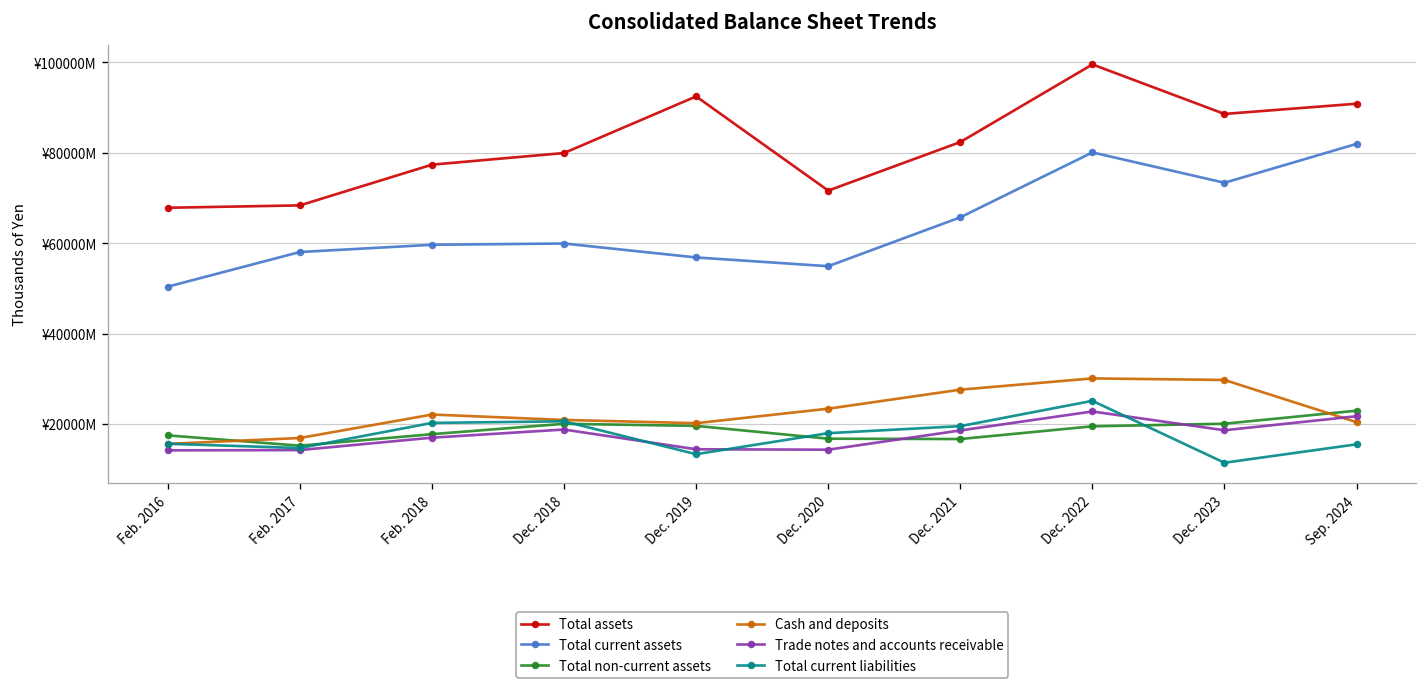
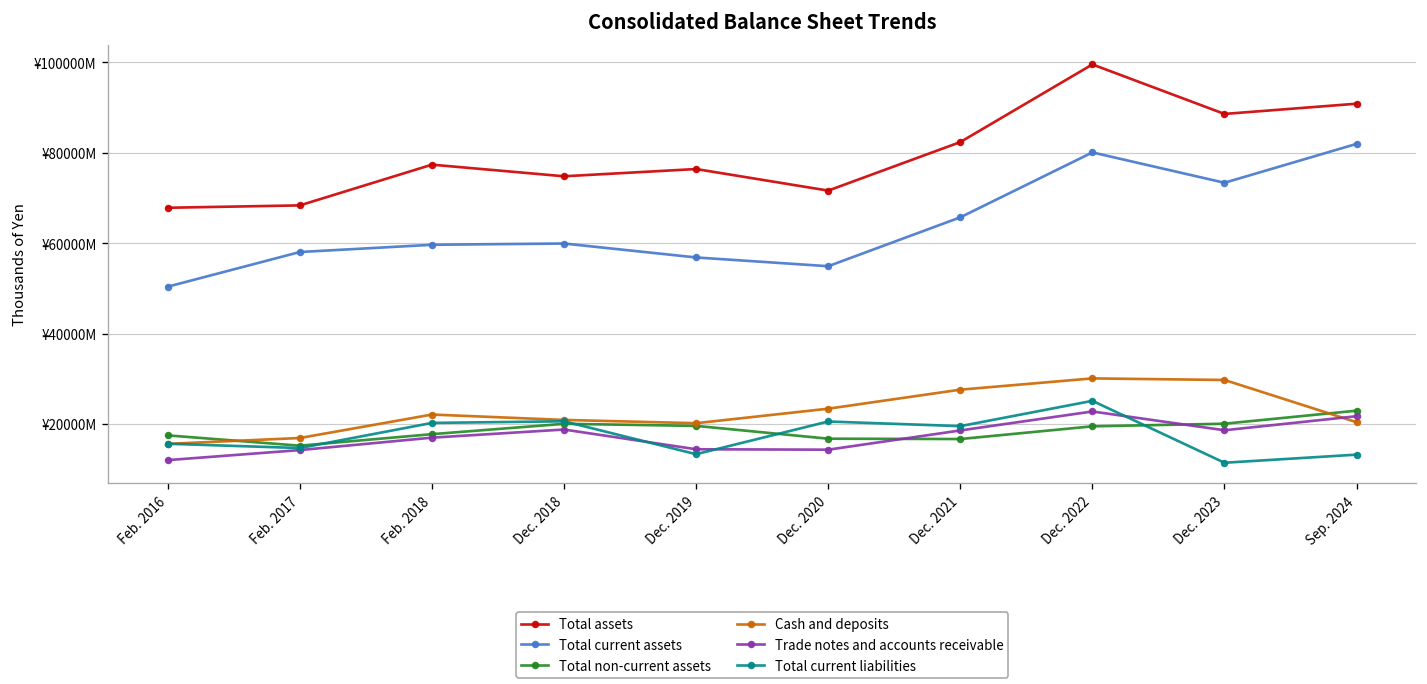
  {
    "Total assets": {
      "Feb. 2016": "¥68000000000",
      "Feb. 2017": "¥68000000000",
      "Feb. 2018": "¥77000000000",
-     "Dec. 2018": "¥80000000000",
-     "Dec. 2019": "¥92000000000",
+     "Dec. 2018": "¥75000000000",
+     "Dec. 2019": "¥76000000000",
      "Dec. 2020": "¥72000000000",
      "Dec. 2021": "¥82000000000",
      "Dec. 2022": "¥100000000000",
      "Dec. 2023": "¥89000000000",
      "Sep. 2024": "¥91000000000"
    },
    "Total current assets": {
      "Feb. 2016": "¥50000000000",
      "Feb. 2017": "¥58000000000",
      "Feb. 2018": "¥60000000000",
      "Dec. 2018": "¥60000000000",
      "Dec. 2019": "¥57000000000",
      "Dec. 2020": "¥55000000000",
      "Dec. 2021": "¥66000000000",
      "Dec. 2022": "¥80000000000",
      "Dec. 2023": "¥73000000000",
      "Sep. 2024": "¥82000000000"
    },
    "Total non-current assets": {
      "Feb. 2016": "¥17000000000",
      "Feb. 2018": "¥18000000000",
      "Dec. 2020": "¥17000000000",
      "Dec. 2021": "¥17000000000",
      "Dec. 2022": "¥19000000000",
      "Dec. 2023": "¥20000000000",
      "Sep. 2024": "¥23000000000"
    },
    "Cash and deposits": {
      "Feb. 2017": "¥17000000000",
      "Feb. 2018": "¥22000000000",
      "Dec. 2020": "¥23000000000",
      "Dec. 2021": "¥28000000000",
      "Dec. 2022": "¥30000000000",
      "Dec. 2023": "¥30000000000",
      "Sep. 2024": "¥20000000000"
    },
    "Trade notes and accounts receivable": {
-     "Feb. 2016": "¥14000000000",
+     "Feb. 2016": "¥12000000000",
      "Feb. 2018": "¥17000000000",
      "Dec. 2018": "¥19000000000",
      "Dec. 2019": "¥14000000000",
      "Dec. 2020": "¥14000000000",
      "Dec. 2021": "¥19000000000",
      "Dec. 2022": "¥23000000000",
      "Dec. 2023": "¥19000000000",
      "Sep. 2024": "¥22000000000"
    },
    "Total current liabilities": {
      "Feb. 2018": "¥20000000000",
      "Dec. 2019": "¥13000000000",
-     "Dec. 2020": "¥18000000000",
+     "Dec. 2020": "¥21000000000",
      "Dec. 2021": "¥20000000000",
      "Dec. 2022": "¥25000000000",
      "Dec. 2023": "¥11000000000",
-     "Sep. 2024": "¥15000000000"
+     "Sep. 2024": "¥13000000000"
    }
  }
